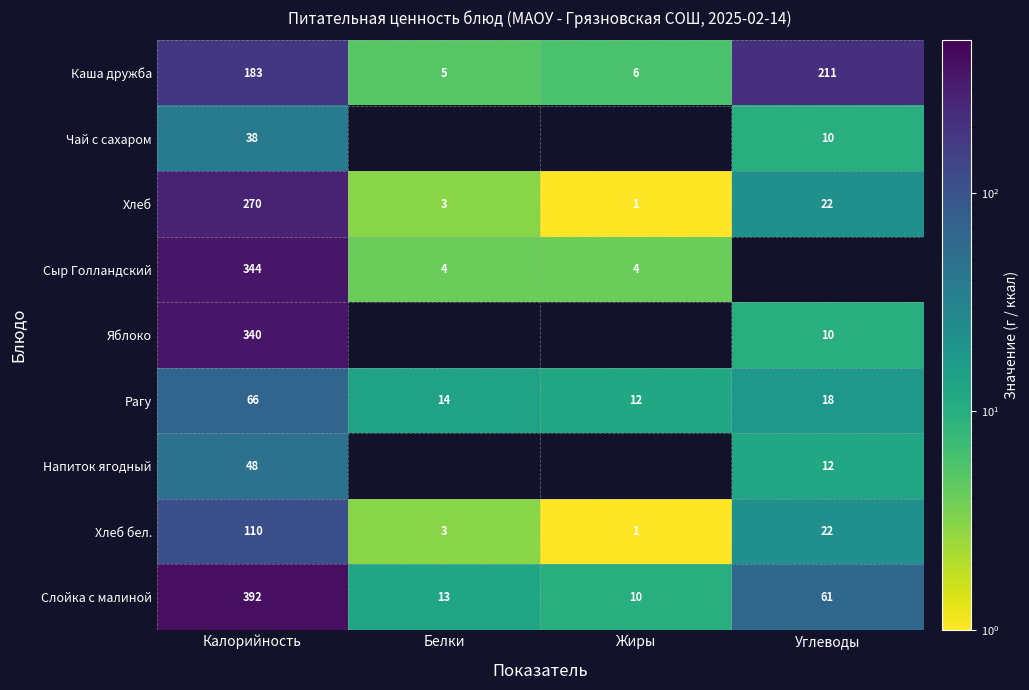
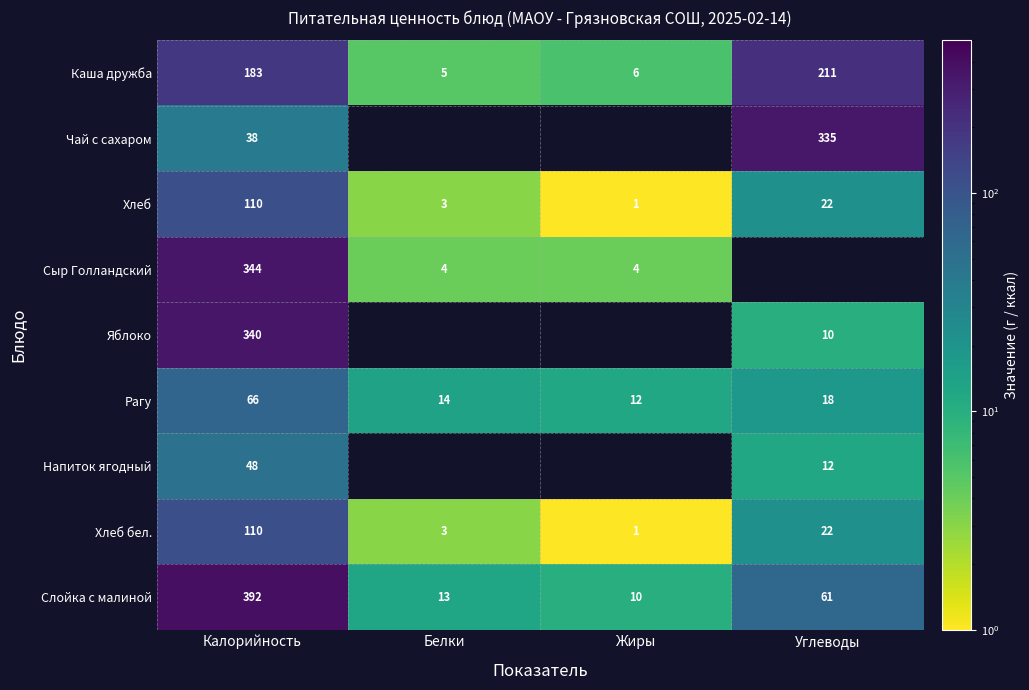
  {
    "Каша дружба": {
      "Калорийность": 183,
      "Белки": 5,
      "Жиры": 6,
      "Углеводы": 211
    },
    "Чай с сахаром": {
      "Калорийность": 38,
-     "Углеводы": 10
+     "Углеводы": 335
    },
    "Хлеб": {
-     "Калорийность": 270,
+     "Калорийность": 110,
      "Белки": 3,
      "Жиры": 1,
      "Углеводы": 22
    },
    "Сыр Голландский": {
      "Калорийность": 344,
      "Белки": 4,
      "Жиры": 4
    },
    "Яблоко": {
      "Калорийность": 340,
      "Углеводы": 10
    },
    "Рагу": {
      "Калорийность": 66,
      "Белки": 14,
      "Жиры": 12,
      "Углеводы": 18
    },
    "Напиток ягодный": {
      "Калорийность": 48,
      "Углеводы": 12
    },
    "Хлеб бел.": {
      "Калорийность": 110,
      "Белки": 3,
      "Жиры": 1,
      "Углеводы": 22
    },
    "Слойка с малиной": {
      "Калорийность": 392,
      "Белки": 13,
      "Жиры": 10,
      "Углеводы": 61
    }
  }
